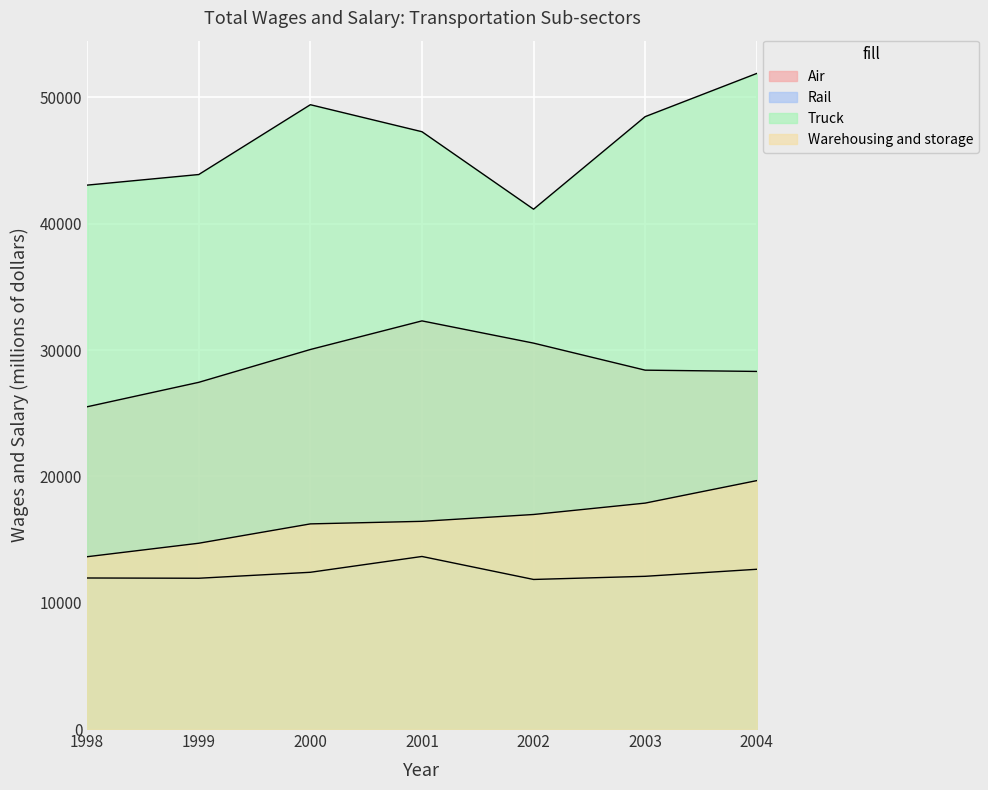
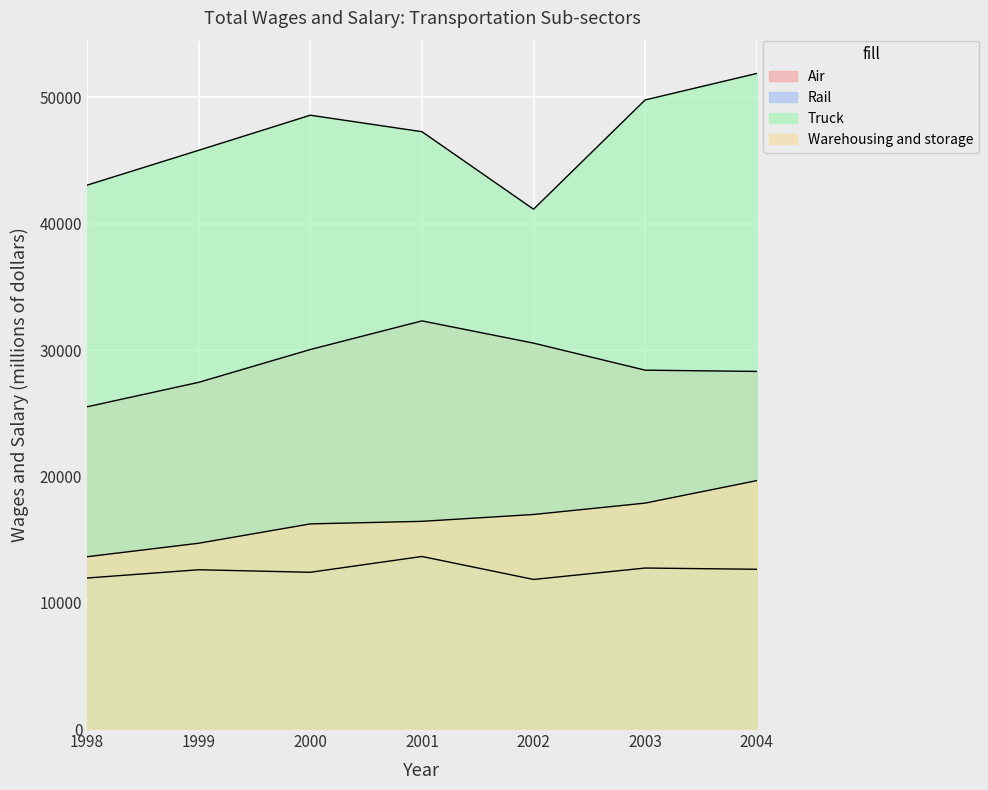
  {
    "Rail": {
      "1998": 12000,
-     "1999": 11900,
+     "1999": 12600,
      "2000": 12400,
      "2001": 13700,
      "2002": 11800,
-     "2003": 12100,
+     "2003": 12700,
      "2004": 12600
    },
    "Truck": {
      "1998": 43100,
-     "1999": 43900,
-     "2000": 49400,
+     "1999": 45800,
+     "2000": 48600,
      "2001": 47300,
      "2002": 41200,
-     "2003": 48500,
+     "2003": 49800,
      "2004": 51900
    }
  }
